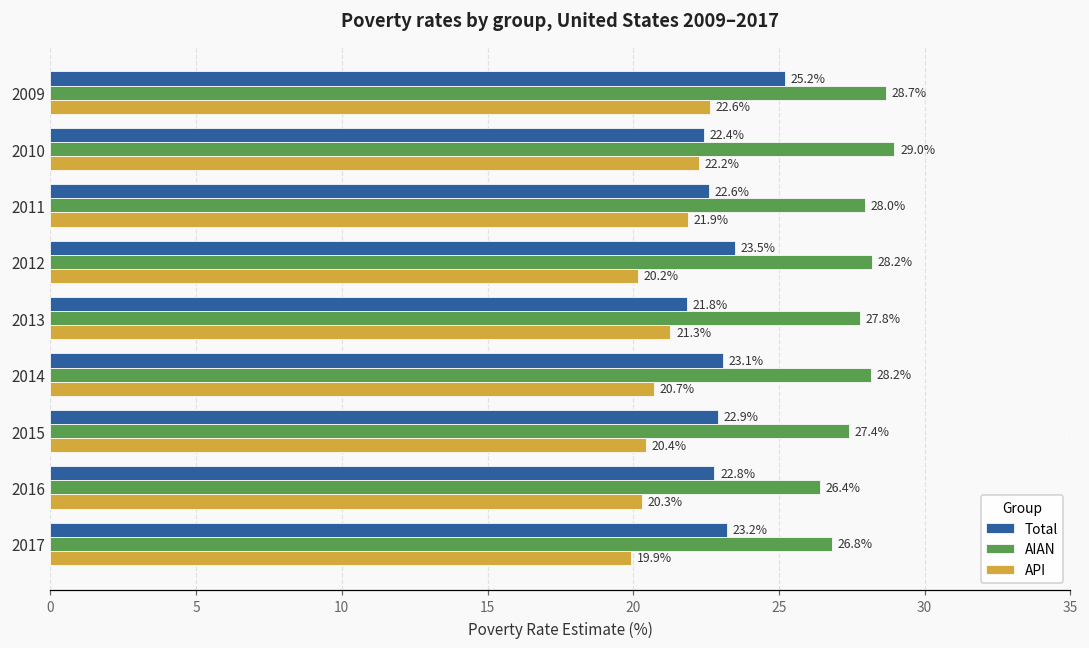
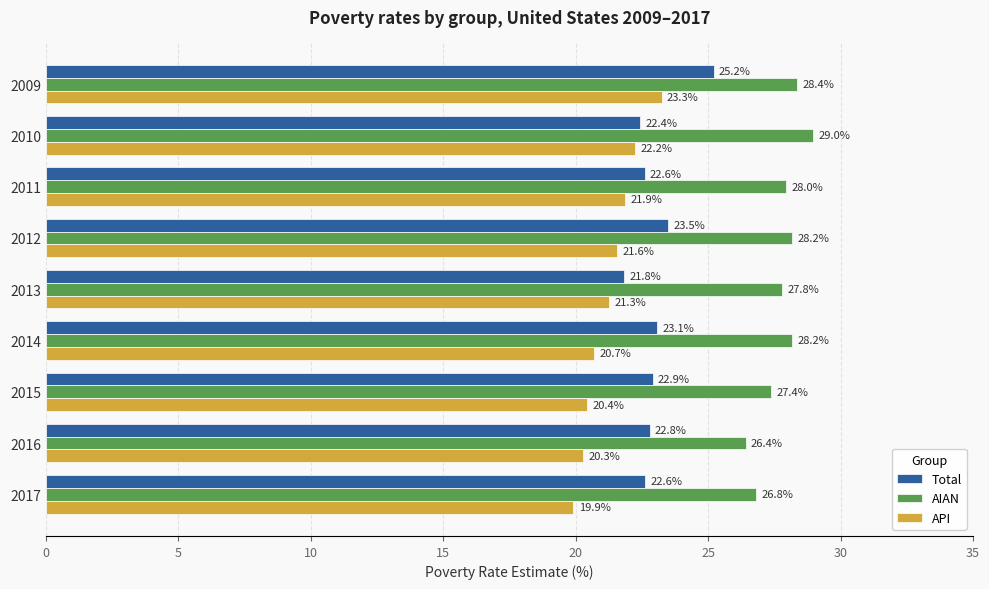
  {
    "Total": {
      "2009": "25.2%",
      "2010": "22.4%",
      "2011": "22.6%",
      "2012": "23.5%",
      "2013": "21.8%",
      "2014": "23.1%",
      "2015": "22.9%",
      "2016": "22.8%",
-     "2017": "23.2%"
+     "2017": "22.6%"
    },
    "AIAN": {
-     "2009": "28.7%",
+     "2009": "28.4%",
      "2010": "29.0%",
      "2011": "28.0%",
      "2012": "28.2%",
      "2013": "27.8%",
      "2014": "28.2%",
      "2015": "27.4%",
      "2016": "26.4%",
      "2017": "26.8%"
    },
    "API": {
-     "2009": "22.6%",
+     "2009": "23.3%",
      "2010": "22.2%",
      "2011": "21.9%",
-     "2012": "20.2%",
+     "2012": "21.6%",
      "2013": "21.3%",
      "2014": "20.7%",
      "2015": "20.4%",
      "2016": "20.3%",
      "2017": "19.9%"
    }
  }
